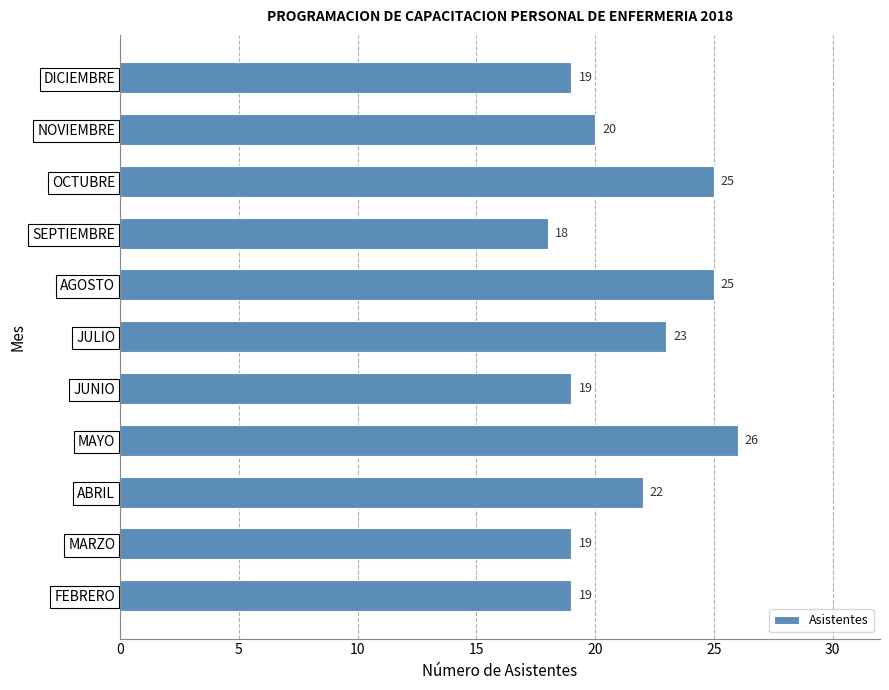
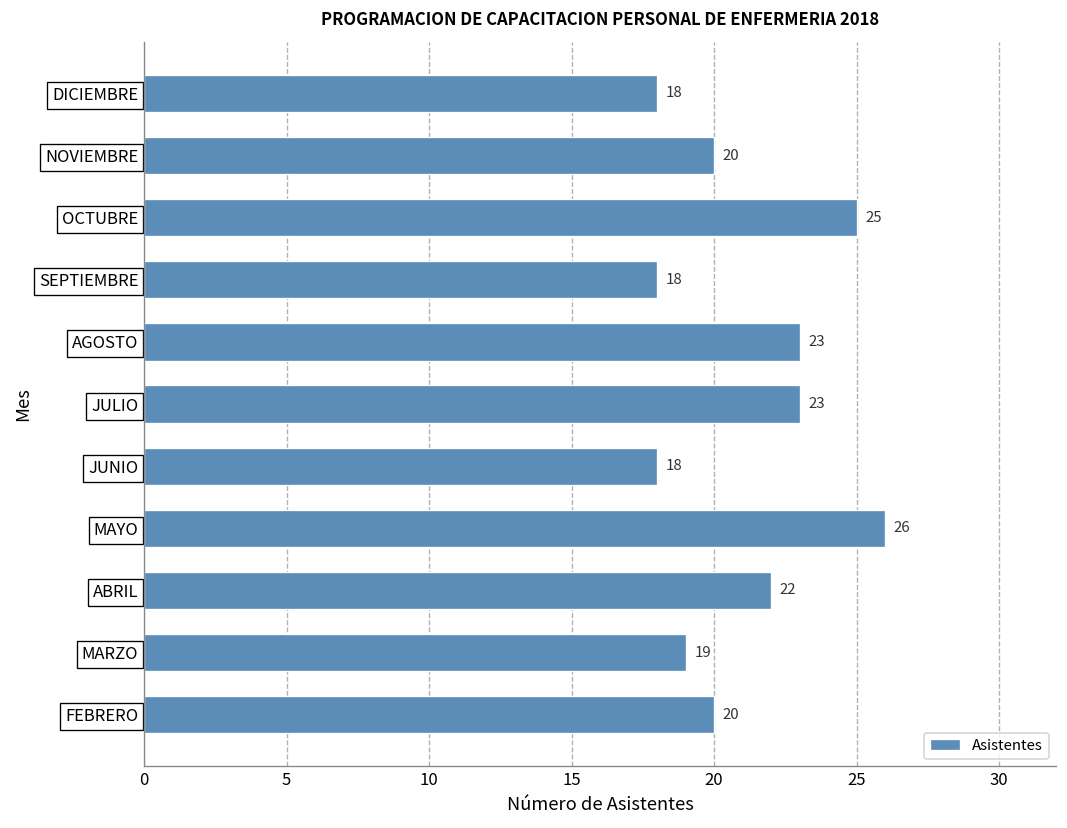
  {
-   "DICIEMBRE": 19,
+   "DICIEMBRE": 18,
    "NOVIEMBRE": 20,
    "OCTUBRE": 25,
    "SEPTIEMBRE": 18,
-   "AGOSTO": 25,
+   "AGOSTO": 23,
    "JULIO": 23,
-   "JUNIO": 19,
+   "JUNIO": 18,
    "MAYO": 26,
    "ABRIL": 22,
    "MARZO": 19,
-   "FEBRERO": 19
+   "FEBRERO": 20
  }
